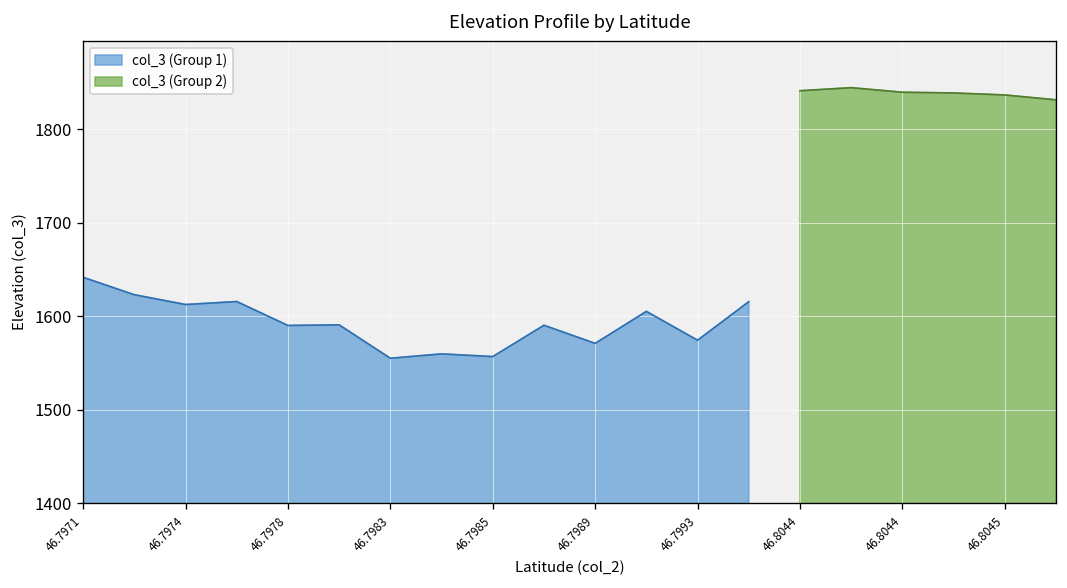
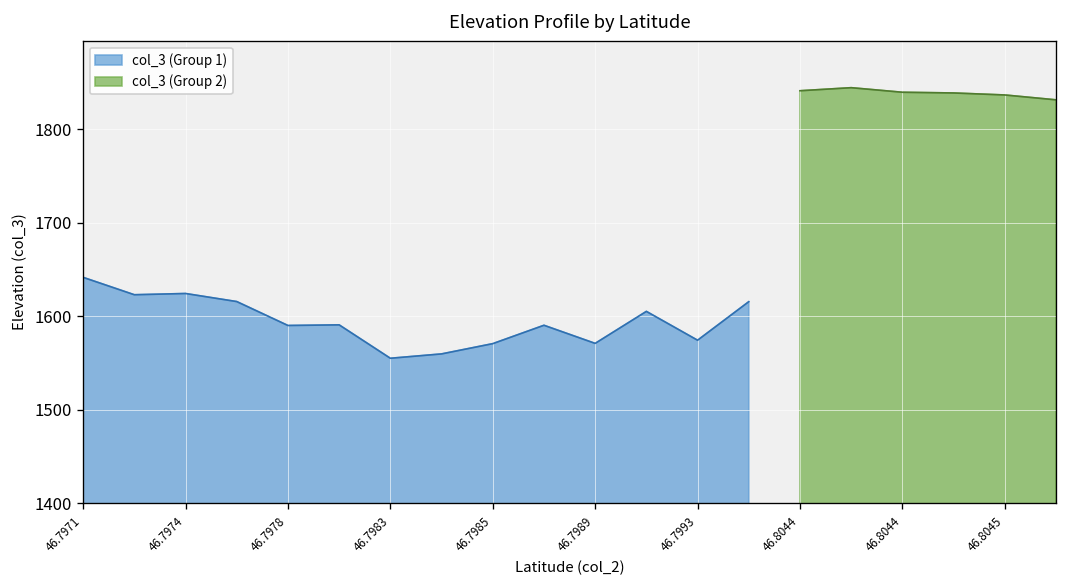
  {
    "col_3 (Group 1)": {
      "46.7971": 1640,
-     "46.7974": 1610,
+     "46.7974": 1620,
      "46.7978": 1590,
      "46.7983": 1560,
-     "46.7985": 1560,
+     "46.7985": 1570,
      "46.7989": 1570,
      "46.7993": 1570
    },
    "col_3 (Group 2)": {
      "46.8045": 1840
    }
  }
